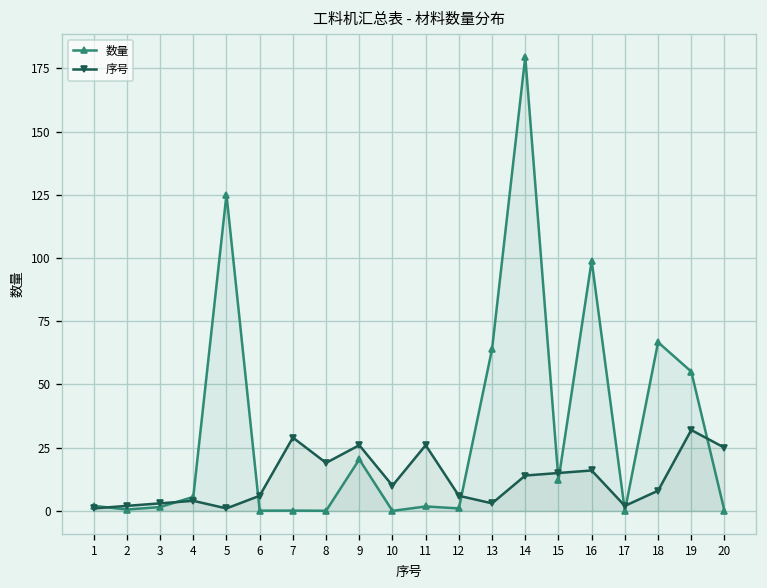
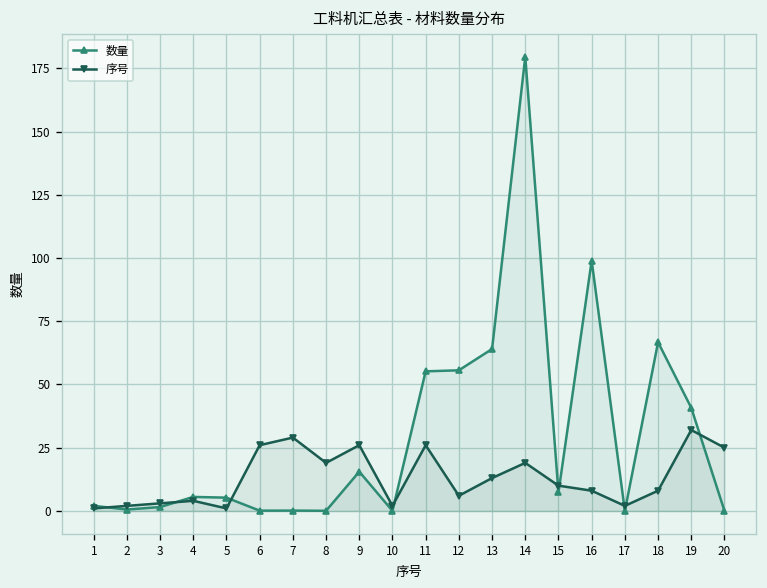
  {
    "数量": {
      "2": 1,
      "3": 2,
      "4": 6,
-     "5": 125,
+     "5": 5,
      "6": 0,
      "7": 0,
      "8": 0,
-     "9": 20,
+     "9": 16,
      "10": 0,
-     "11": 2,
-     "12": 1,
+     "11": 55,
+     "12": 56,
      "13": 64,
      "14": 180,
-     "15": 12,
+     "15": 7,
      "16": 99,
      "17": 0,
      "18": 67,
-     "19": 55,
+     "19": 41,
      "20": 0
    },
    "序号": {
      "2": 2,
      "3": 3,
      "4": 4,
      "5": 1,
-     "6": 6,
+     "6": 26,
      "7": 29,
      "8": 19,
      "9": 26,
-     "10": 10,
+     "10": 2,
      "11": 26,
      "12": 6,
-     "13": 3,
-     "14": 14,
-     "15": 15,
-     "16": 16,
+     "13": 13,
+     "14": 19,
+     "15": 10,
+     "16": 8,
      "17": 2,
      "18": 8,
      "19": 32,
      "20": 25
    }
  }
